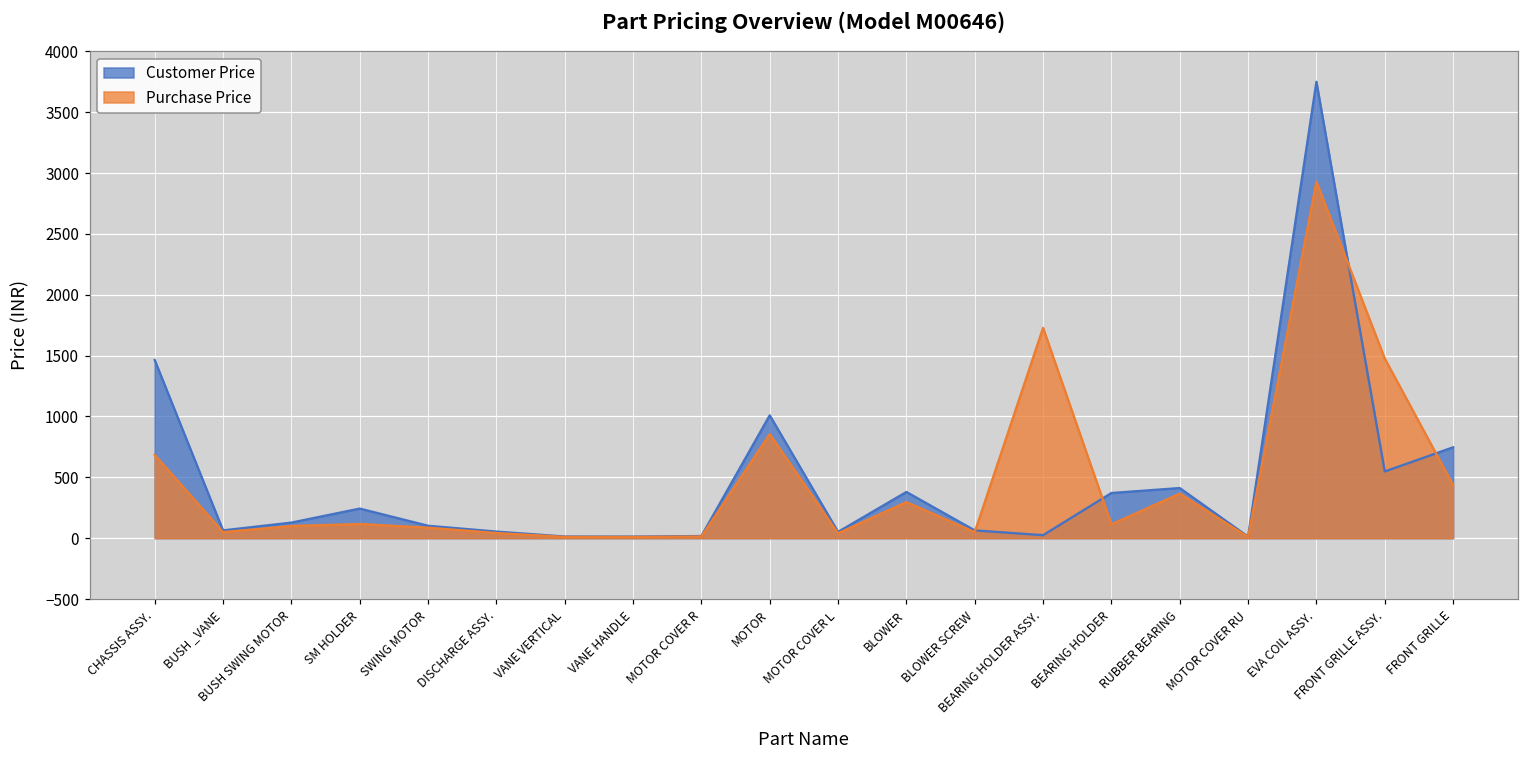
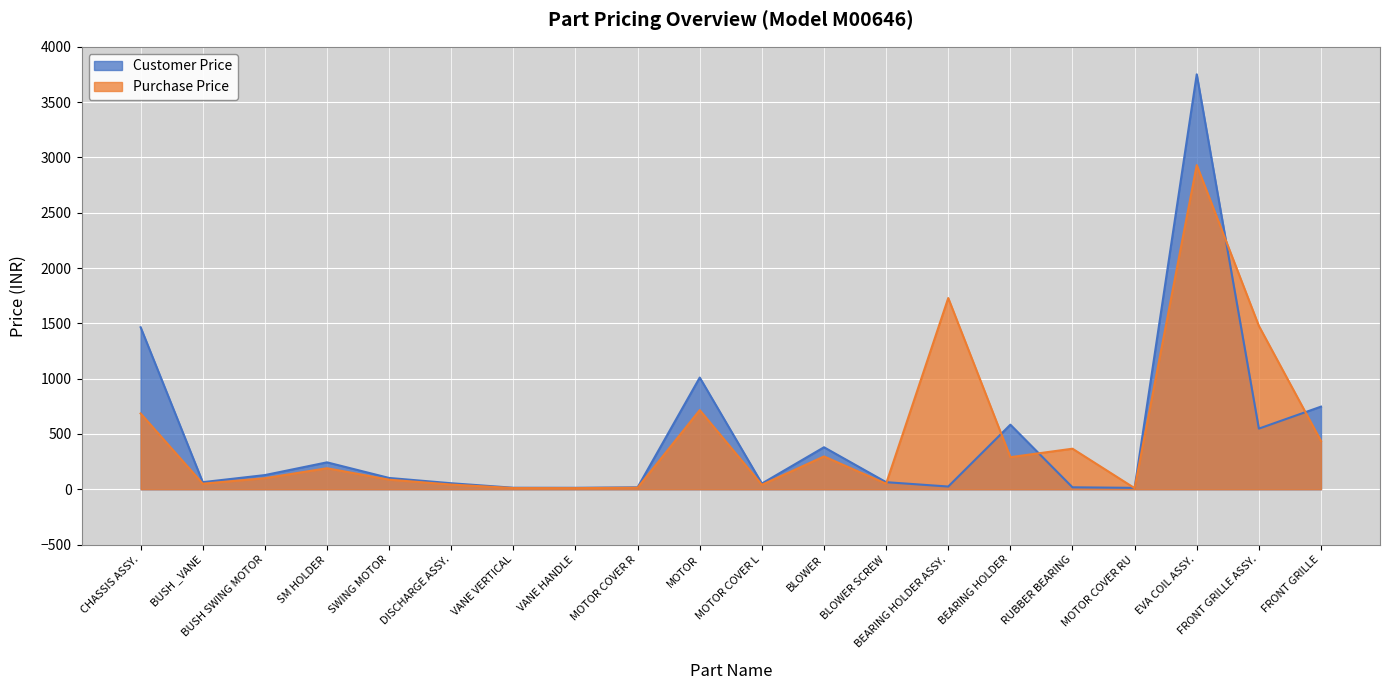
  {
    "Customer Price": {
      "CHASSIS ASSY.": 1460,
      "BUSH SWING MOTOR": 130,
      "SM HOLDER": 240,
      "MOTOR": 1010,
      "BLOWER": 380,
      "BEARING HOLDER ASSY.": 20,
-     "BEARING HOLDER": 370,
-     "RUBBER BEARING": 410,
+     "BEARING HOLDER": 580,
+     "RUBBER BEARING": 20,
      "EVA COIL ASSY.": 3750,
      "FRONT GRILLE ASSY.": 550,
      "FRONT GRILLE": 750
    },
    "Purchase Price": {
      "CHASSIS ASSY.": 680,
      "BUSH SWING MOTOR": 100,
-     "SM HOLDER": 120,
-     "MOTOR": 860,
+     "SM HOLDER": 190,
+     "MOTOR": 720,
      "BLOWER": 300,
      "BEARING HOLDER ASSY.": 1730,
-     "BEARING HOLDER": 110,
+     "BEARING HOLDER": 290,
      "RUBBER BEARING": 370,
      "EVA COIL ASSY.": 2930,
      "FRONT GRILLE ASSY.": 1480,
      "FRONT GRILLE": 440
    }
  }
